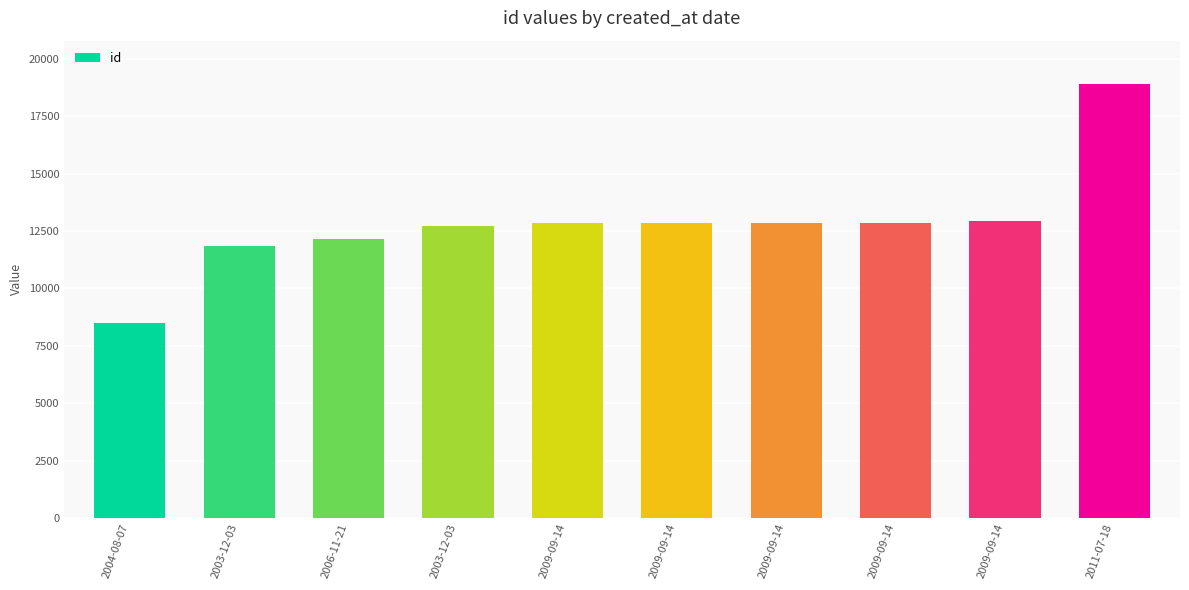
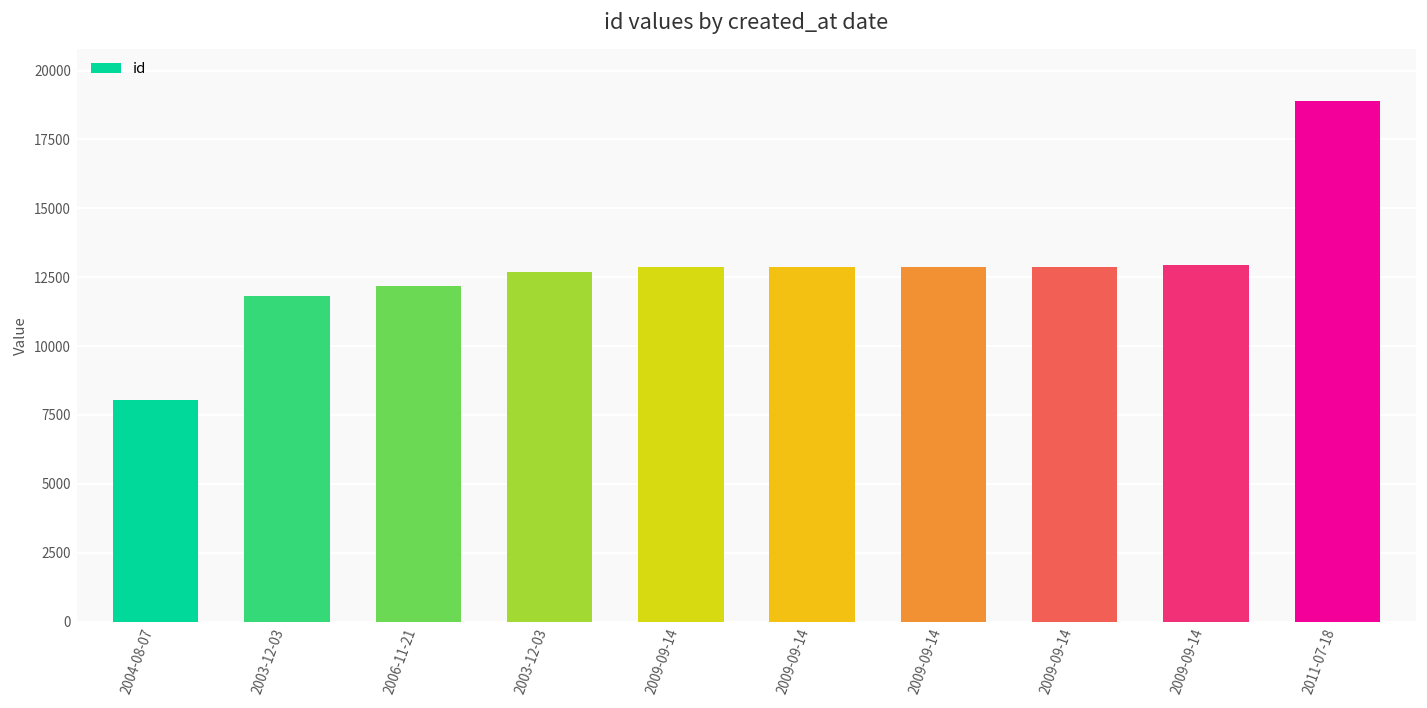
  {
-   "2004-08-07": 8500,
+   "2004-08-07": 8000,
    "2006-11-21": 12200,
    "2011-07-18": 18900
  }
